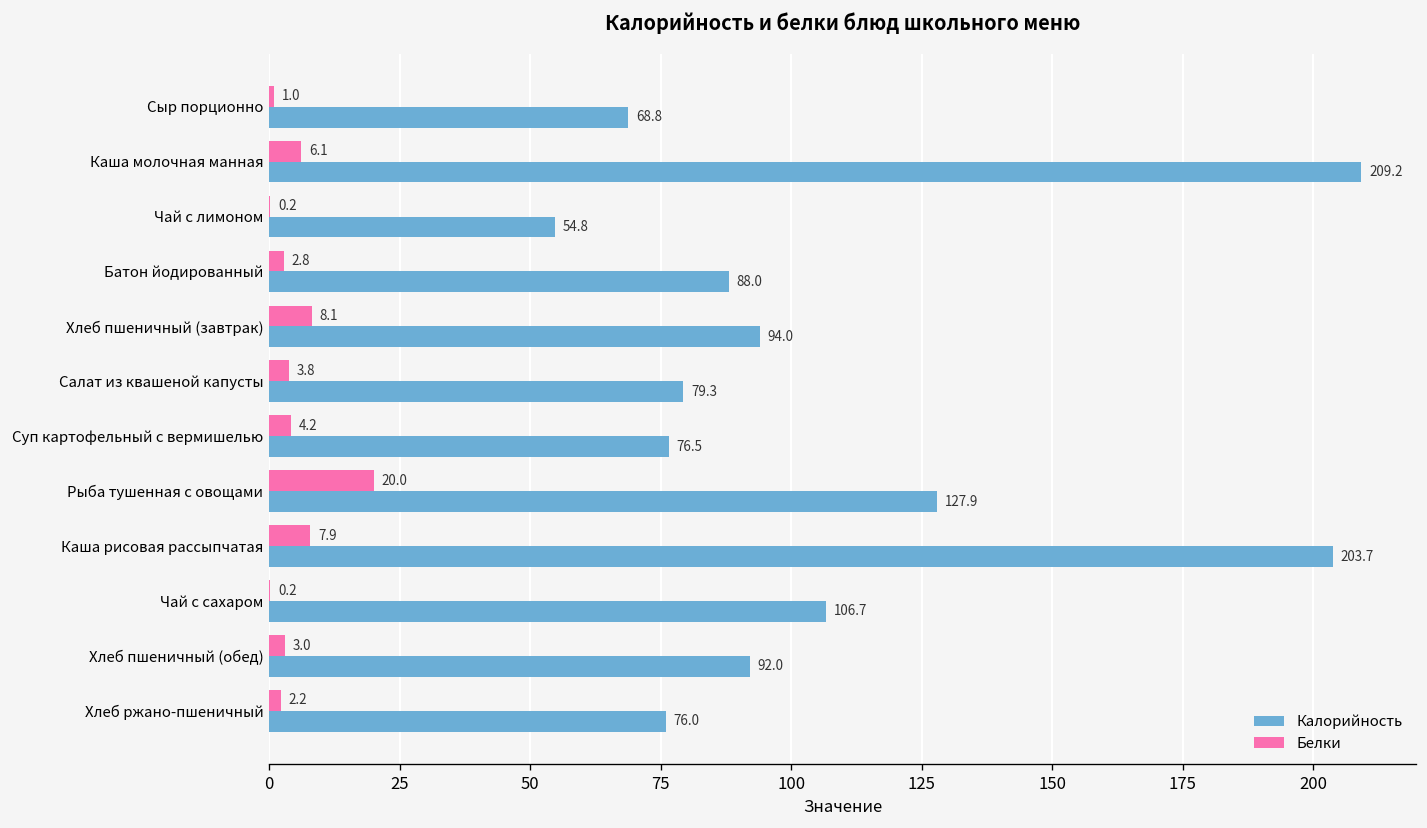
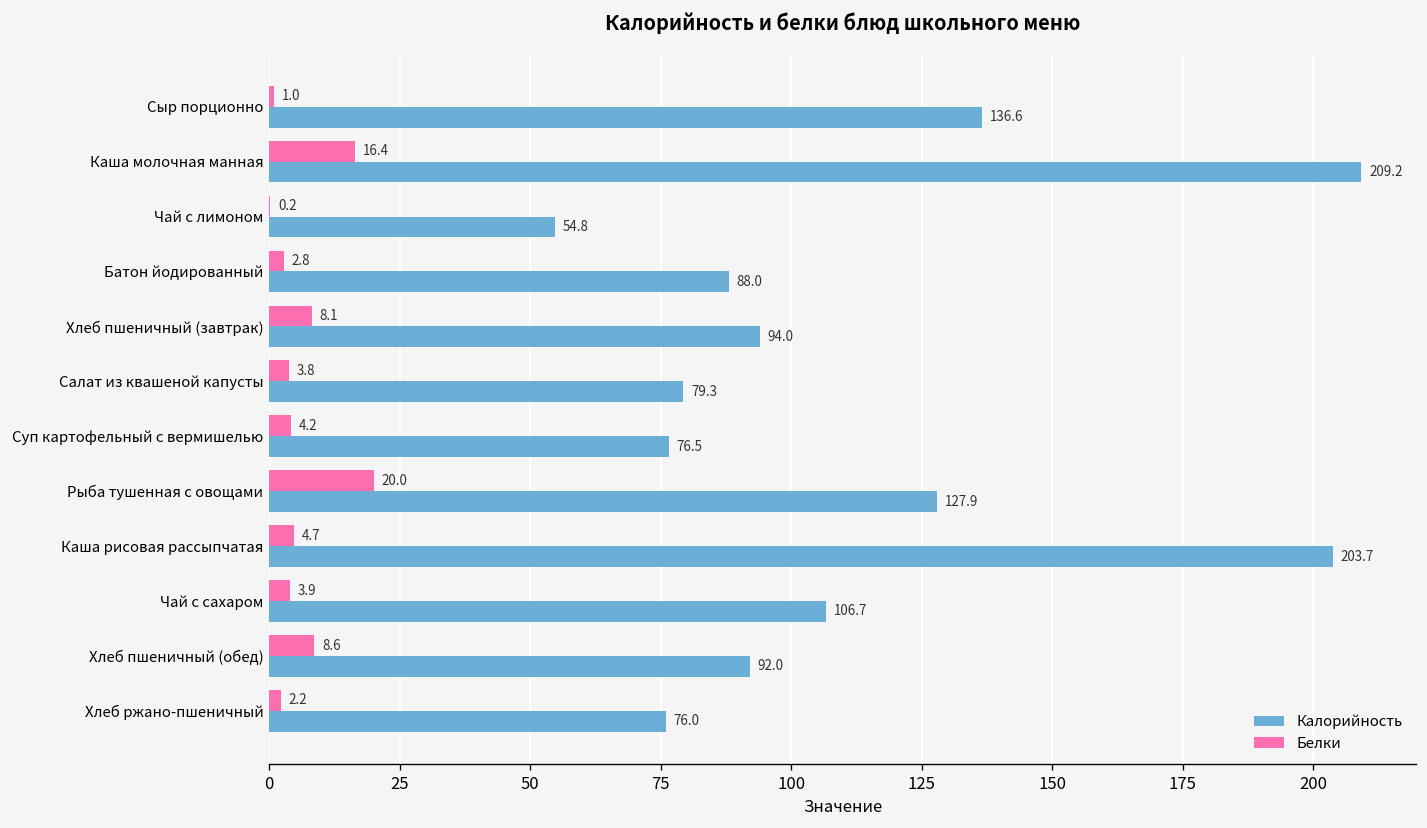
  {
    "Калорийность": {
-     "Сыр порционно": 68.8,
+     "Сыр порционно": 136.6,
      "Каша молочная манная": 209.2,
      "Чай с лимоном": 54.8,
      "Батон йодированный": 88.0,
      "Хлеб пшеничный (завтрак)": 94.0,
      "Салат из квашеной капусты": 79.3,
      "Суп картофельный с вермишелью": 76.5,
      "Рыба тушенная с овощами": 127.9,
      "Каша рисовая рассыпчатая": 203.7,
      "Чай с сахаром": 106.7,
      "Хлеб пшеничный (обед)": 92.0,
      "Хлеб ржано-пшеничный": 76.0
    },
    "Белки": {
      "Сыр порционно": 1.0,
-     "Каша молочная манная": 6.1,
+     "Каша молочная манная": 16.4,
      "Чай с лимоном": 0.2,
      "Батон йодированный": 2.8,
      "Хлеб пшеничный (завтрак)": 8.1,
      "Салат из квашеной капусты": 3.8,
      "Суп картофельный с вермишелью": 4.2,
      "Рыба тушенная с овощами": 20.0,
-     "Каша рисовая рассыпчатая": 7.9,
-     "Чай с сахаром": 0.2,
-     "Хлеб пшеничный (обед)": 3.0,
+     "Каша рисовая рассыпчатая": 4.7,
+     "Чай с сахаром": 3.9,
+     "Хлеб пшеничный (обед)": 8.6,
      "Хлеб ржано-пшеничный": 2.2
    }
  }
